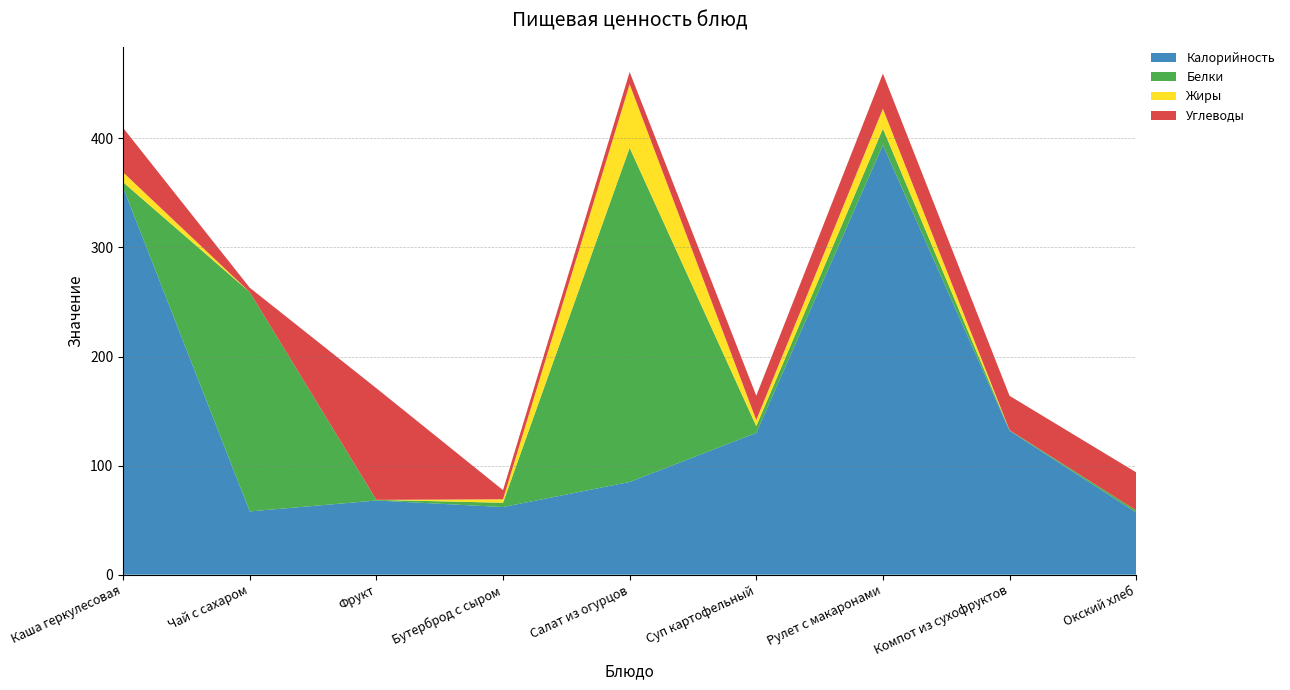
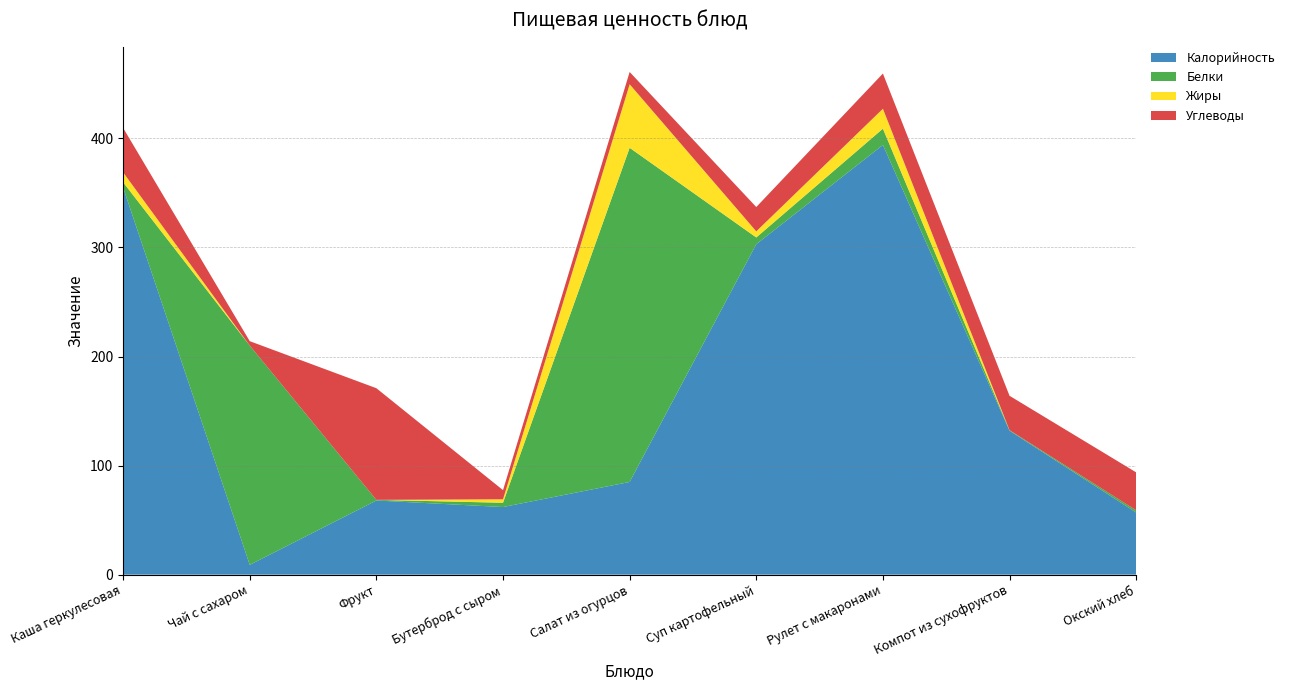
  {
    "Калорийность": {
      "Каша геркулесовая": 355,
-     "Чай с сахаром": 58,
+     "Чай с сахаром": 9,
      "Бутерброд с сыром": 62,
      "Салат из огурцов": 85,
-     "Суп картофельный": 130,
+     "Суп картофельный": 303,
      "Рулет с макаронами": 394
    },
    "Белки": {
      "Каша геркулесовая": 5,
      "Бутерброд с сыром": 4,
      "Салат из огурцов": 306,
      "Суп картофельный": 6,
      "Рулет с макаронами": 15
    },
    "Жиры": {
      "Каша геркулесовая": 9,
      "Бутерброд с сыром": 3,
      "Салат из огурцов": 58,
      "Суп картофельный": 6,
      "Рулет с макаронами": 18
    },
    "Углеводы": {
      "Каша геркулесовая": 41,
      "Чай с сахаром": 4,
      "Фрукт": 102,
      "Бутерброд с сыром": 8,
      "Салат из огурцов": 11,
      "Суп картофельный": 22,
      "Рулет с макаронами": 32,
      "Компот из сухофруктов": 32,
      "Окский хлеб": 35
    }
  }
